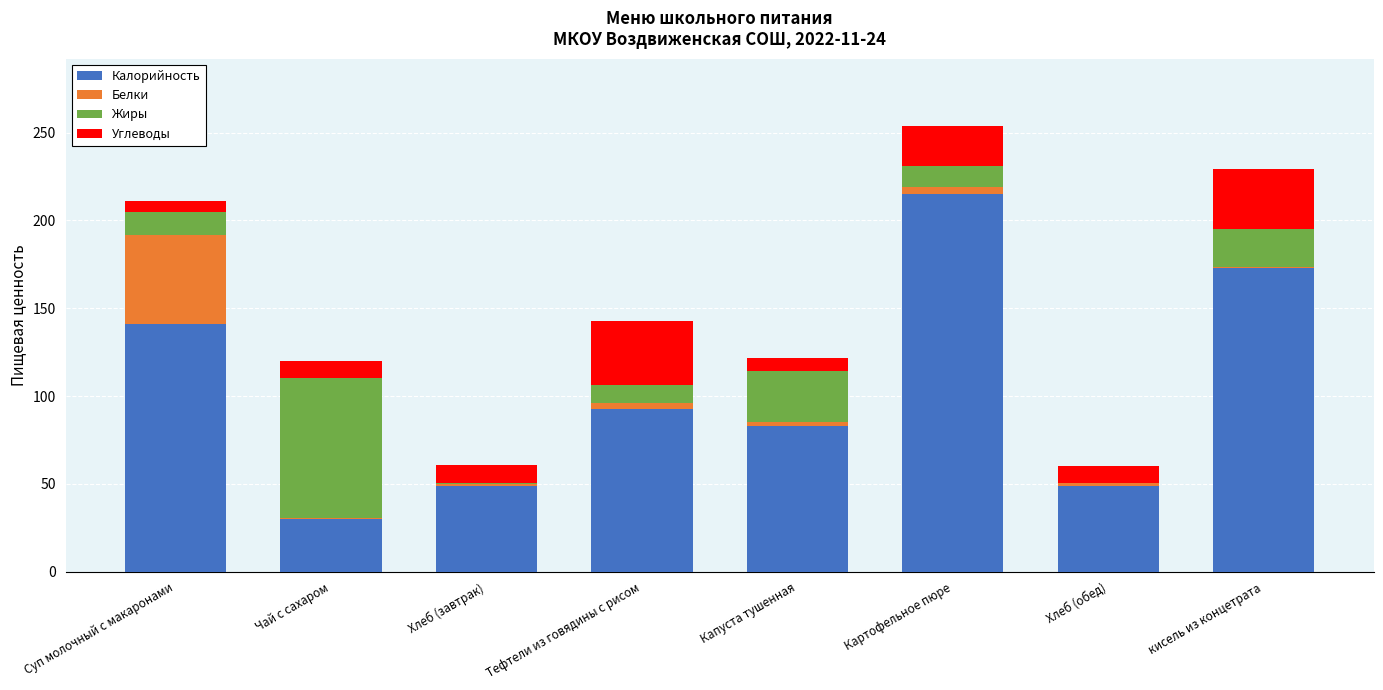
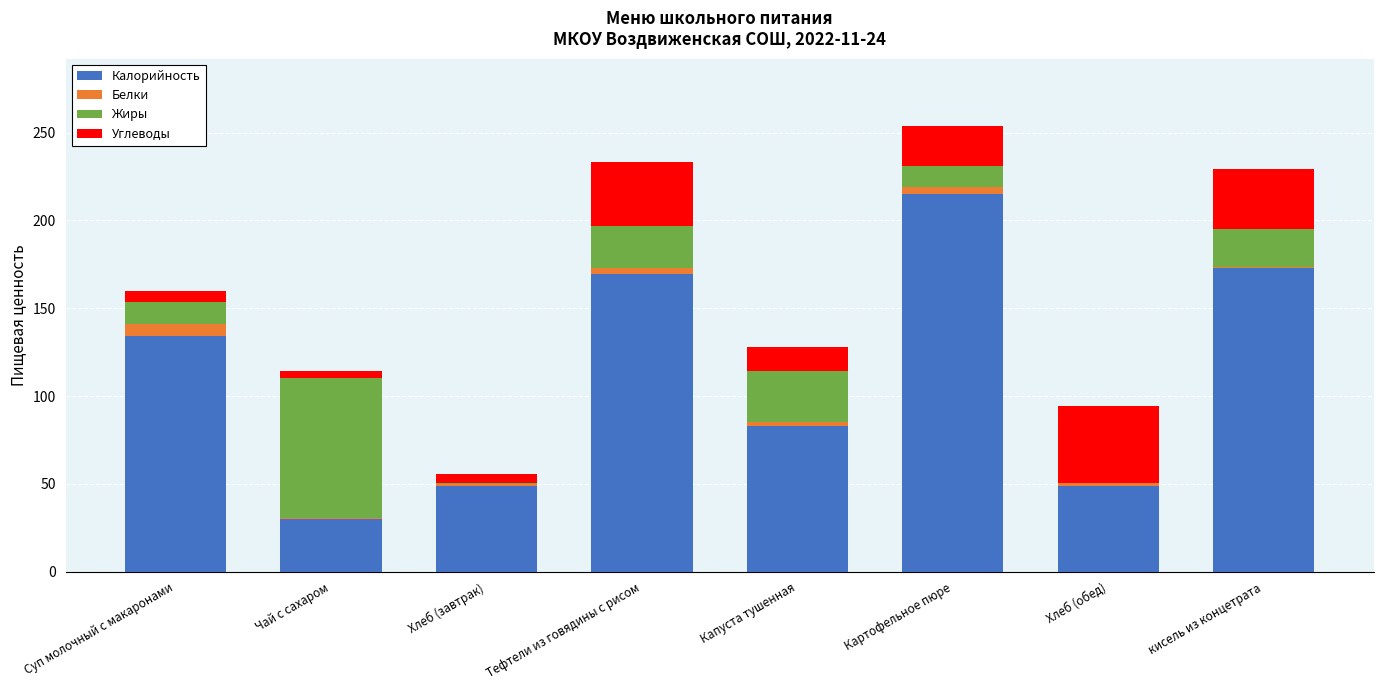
  {
    "Калорийность": {
-     "Суп молочный с макаронами": 141,
+     "Суп молочный с макаронами": 134,
      "Чай с сахаром": 30,
      "Хлеб (завтрак)": 49,
-     "Тефтели из говядины с рисом": 93,
+     "Тефтели из говядины с рисом": 170,
      "Капуста тушенная": 83,
      "Картофельное пюре": 215,
      "Хлеб (обед)": 49,
      "кисель из концетрата": 173
    },
    "Белки": {
-     "Суп молочный с макаронами": 51,
+     "Суп молочный с макаронами": 7,
      "Тефтели из говядины с рисом": 3,
      "Капуста тушенная": 2,
      "Картофельное пюре": 4,
      "Хлеб (обед)": 2
    },
    "Жиры": {
      "Суп молочный с макаронами": 13,
      "Чай с сахаром": 80,
-     "Тефтели из говядины с рисом": 10,
+     "Тефтели из говядины с рисом": 24,
      "Капуста тушенная": 29,
      "Картофельное пюре": 12,
      "кисель из концетрата": 22
    },
    "Углеводы": {
      "Суп молочный с макаронами": 6,
-     "Чай с сахаром": 10,
-     "Хлеб (завтрак)": 10,
+     "Чай с сахаром": 4,
+     "Хлеб (завтрак)": 5,
      "Тефтели из говядины с рисом": 37,
-     "Капуста тушенная": 8,
+     "Капуста тушенная": 14,
      "Картофельное пюре": 23,
-     "Хлеб (обед)": 10,
+     "Хлеб (обед)": 44,
      "кисель из концетрата": 34
    }
  }
